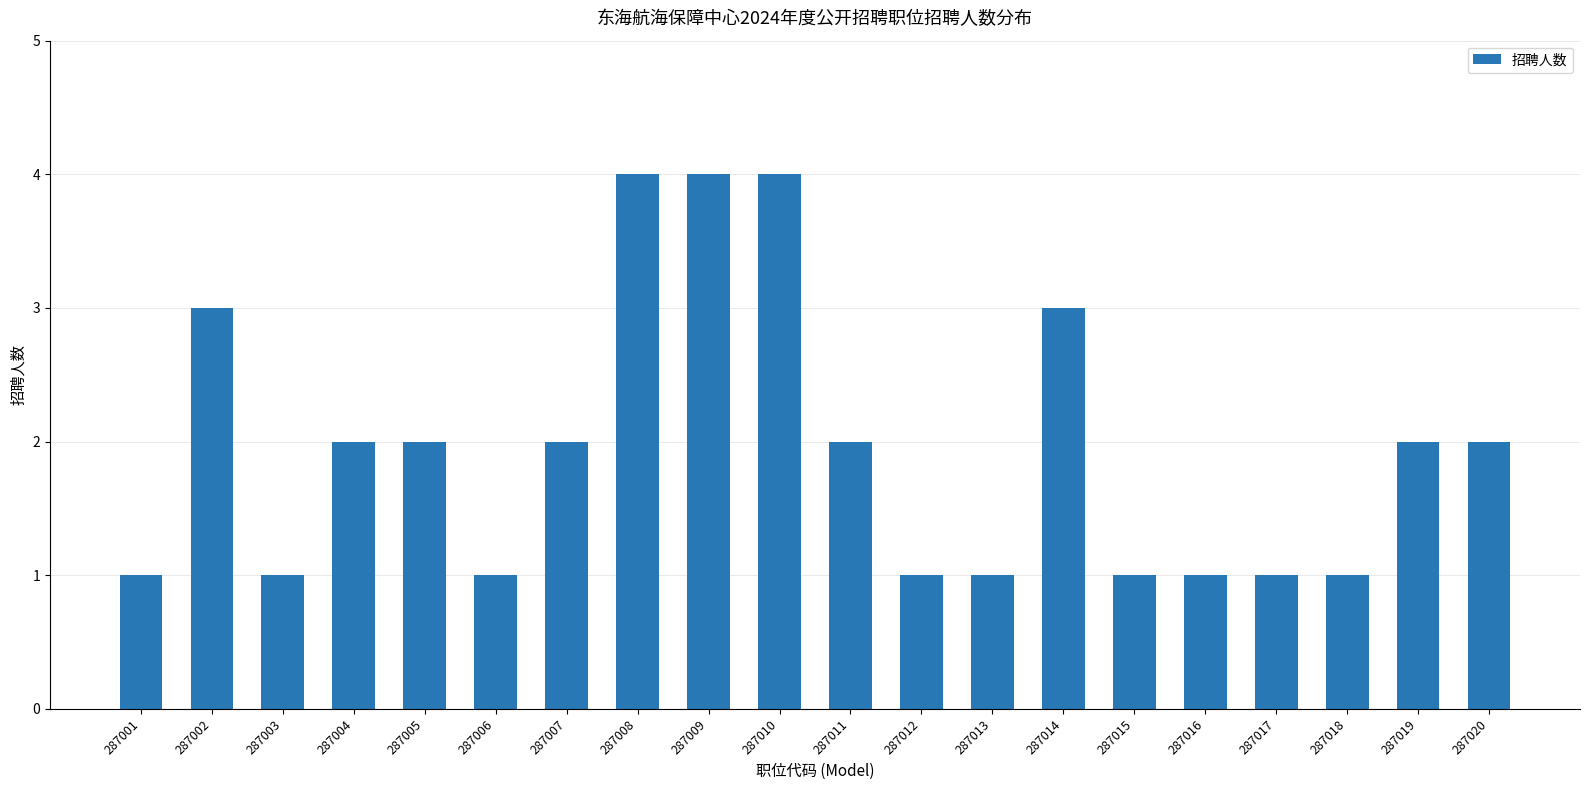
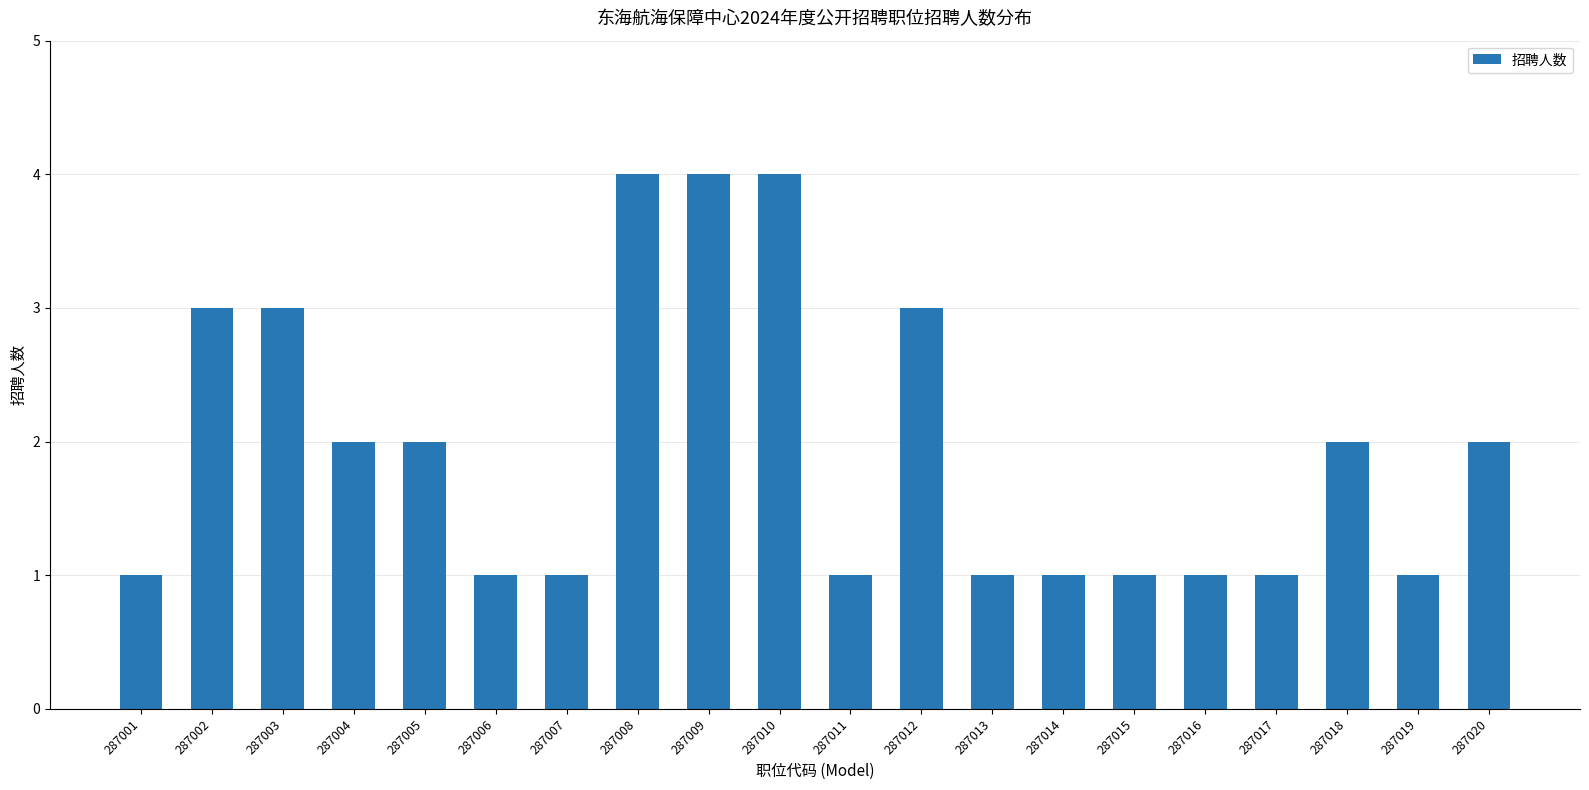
  {
    "287001": 1,
    "287002": 3,
-   "287003": 1,
+   "287003": 3,
    "287004": 2,
    "287005": 2,
    "287006": 1,
-   "287007": 2,
+   "287007": 1,
    "287008": 4,
    "287009": 4,
    "287010": 4,
-   "287011": 2,
-   "287012": 1,
+   "287011": 1,
+   "287012": 3,
    "287013": 1,
-   "287014": 3,
+   "287014": 1,
    "287015": 1,
    "287016": 1,
    "287017": 1,
-   "287018": 1,
-   "287019": 2,
+   "287018": 2,
+   "287019": 1,
    "287020": 2
  }
